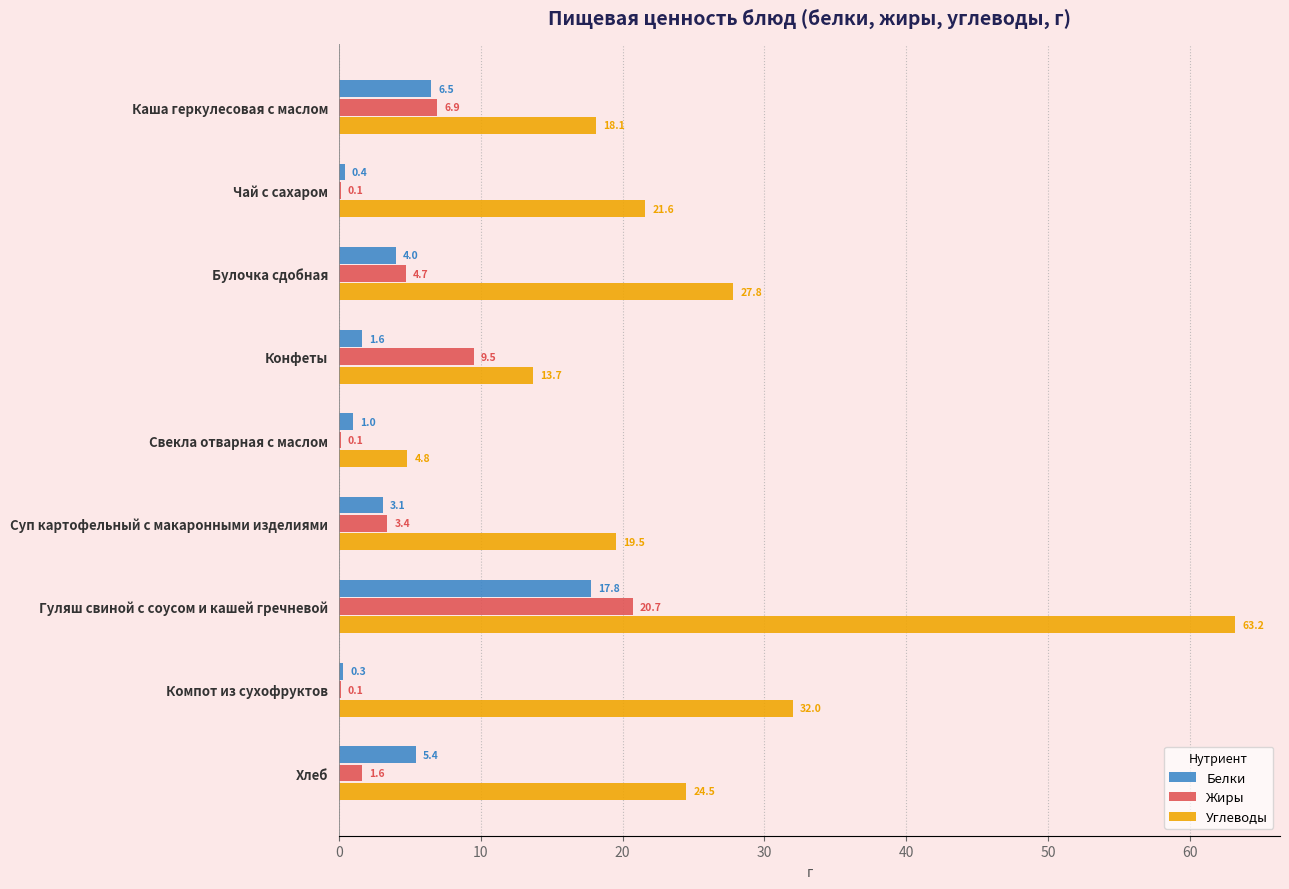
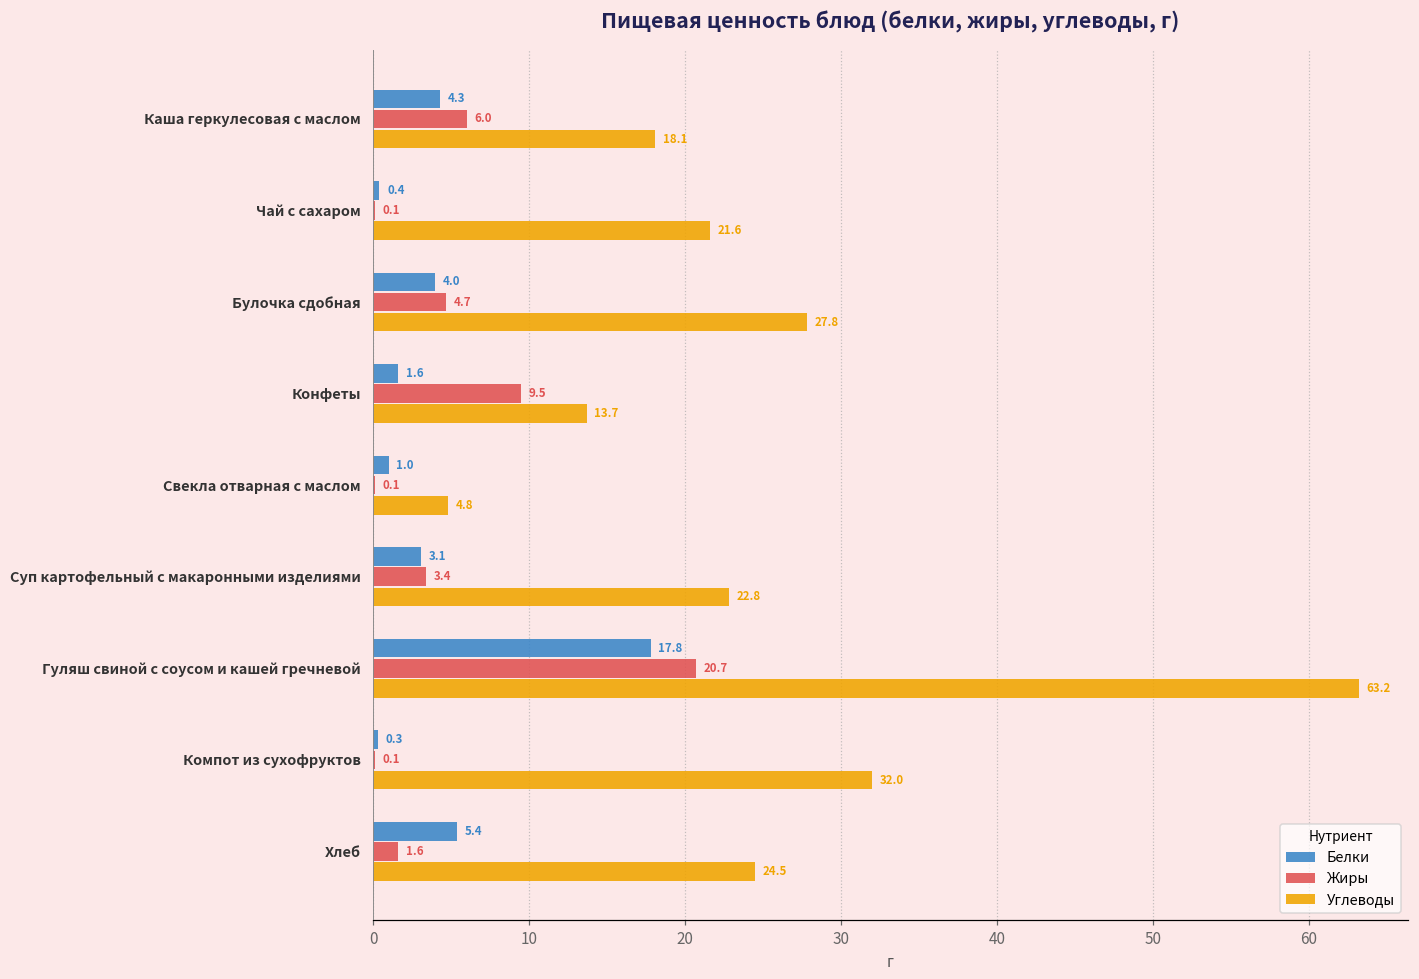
  {
    "Белки": {
-     "Каша геркулесовая с маслом": 6.5,
+     "Каша геркулесовая с маслом": 4.3,
      "Чай с сахаром": 0.4,
      "Булочка сдобная": 4.0,
      "Конфеты": 1.6,
      "Свекла отварная с маслом": 1.0,
      "Суп картофельный с макаронными изделиями": 3.1,
      "Гуляш свиной с соусом и кашей гречневой": 17.8,
      "Компот из сухофруктов": 0.3,
      "Хлеб": 5.4
    },
    "Жиры": {
-     "Каша геркулесовая с маслом": 6.9,
+     "Каша геркулесовая с маслом": 6.0,
      "Чай с сахаром": 0.1,
      "Булочка сдобная": 4.7,
      "Конфеты": 9.5,
      "Свекла отварная с маслом": 0.1,
      "Суп картофельный с макаронными изделиями": 3.4,
      "Гуляш свиной с соусом и кашей гречневой": 20.7,
      "Компот из сухофруктов": 0.1,
      "Хлеб": 1.6
    },
    "Углеводы": {
      "Каша геркулесовая с маслом": 18.1,
      "Чай с сахаром": 21.6,
      "Булочка сдобная": 27.8,
      "Конфеты": 13.7,
      "Свекла отварная с маслом": 4.8,
-     "Суп картофельный с макаронными изделиями": 19.5,
+     "Суп картофельный с макаронными изделиями": 22.8,
      "Гуляш свиной с соусом и кашей гречневой": 63.2,
      "Компот из сухофруктов": 32.0,
      "Хлеб": 24.5
    }
  }
